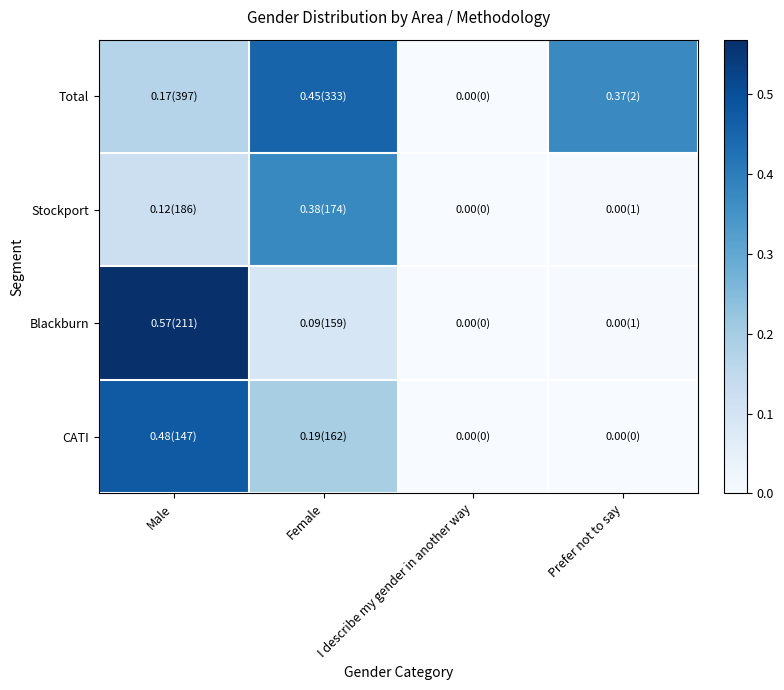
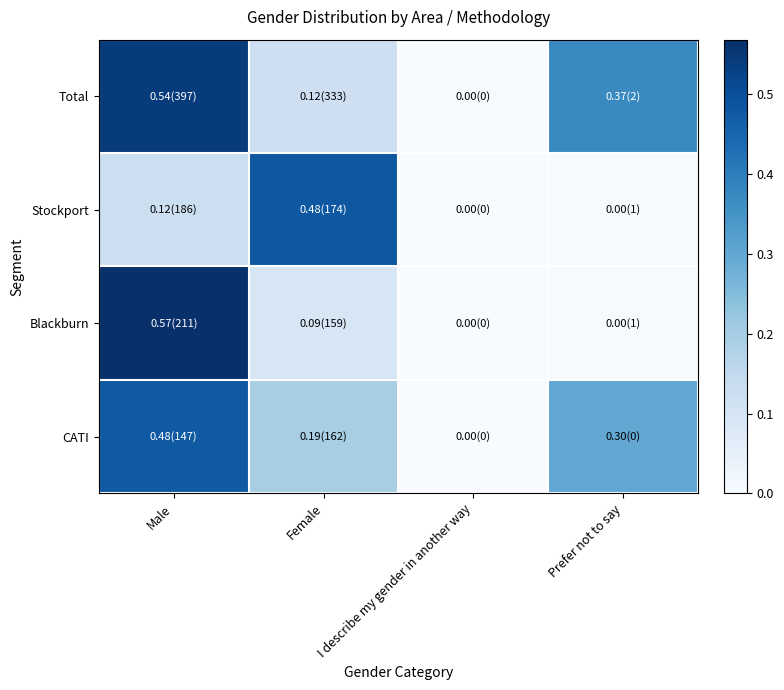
  {
    "Total": {
-     "Male": "0.17(397)",
-     "Female": "0.45(333)"
+     "Male": "0.54(397)",
+     "Female": "0.12(333)"
    },
    "Stockport": {
-     "Female": "0.38(174)"
+     "Female": "0.48(174)"
    },
    "CATI": {
-     "Prefer not to say": "0.00(0)"
+     "Prefer not to say": "0.30(0)"
    }
  }
